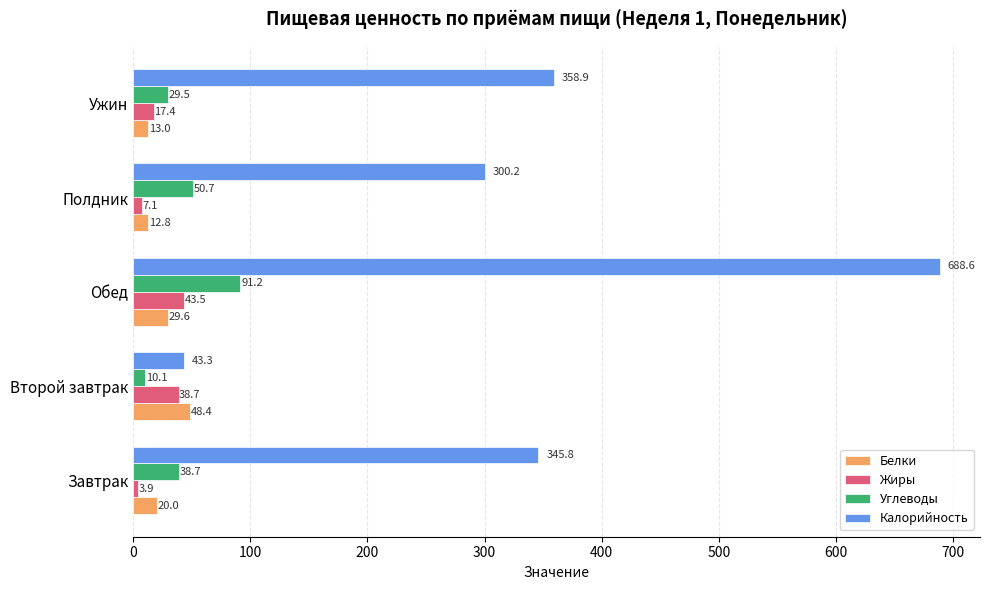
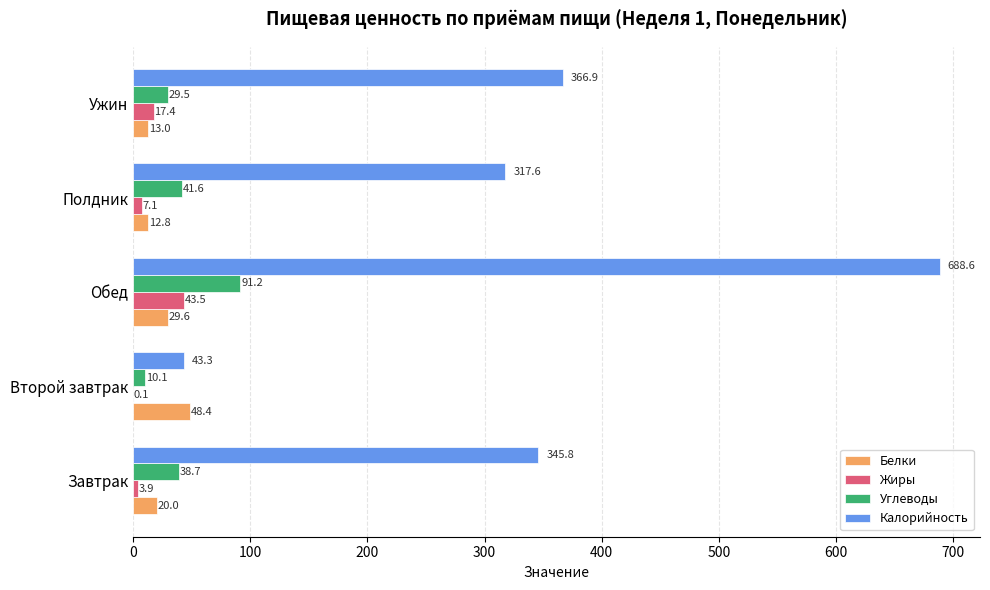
  {
    "Белки": {
      "Ужин": 13.0,
      "Полдник": 12.8,
      "Обед": 29.6,
      "Второй завтрак": 48.4,
      "Завтрак": 20.0
    },
    "Жиры": {
      "Ужин": 17.4,
      "Полдник": 7.1,
      "Обед": 43.5,
-     "Второй завтрак": 38.7,
+     "Второй завтрак": 0.1,
      "Завтрак": 3.9
    },
    "Углеводы": {
      "Ужин": 29.5,
-     "Полдник": 50.7,
+     "Полдник": 41.6,
      "Обед": 91.2,
      "Второй завтрак": 10.1,
      "Завтрак": 38.7
    },
    "Калорийность": {
-     "Ужин": 358.9,
-     "Полдник": 300.2,
+     "Ужин": 366.9,
+     "Полдник": 317.6,
      "Обед": 688.6,
      "Второй завтрак": 43.3,
      "Завтрак": 345.8
    }
  }
